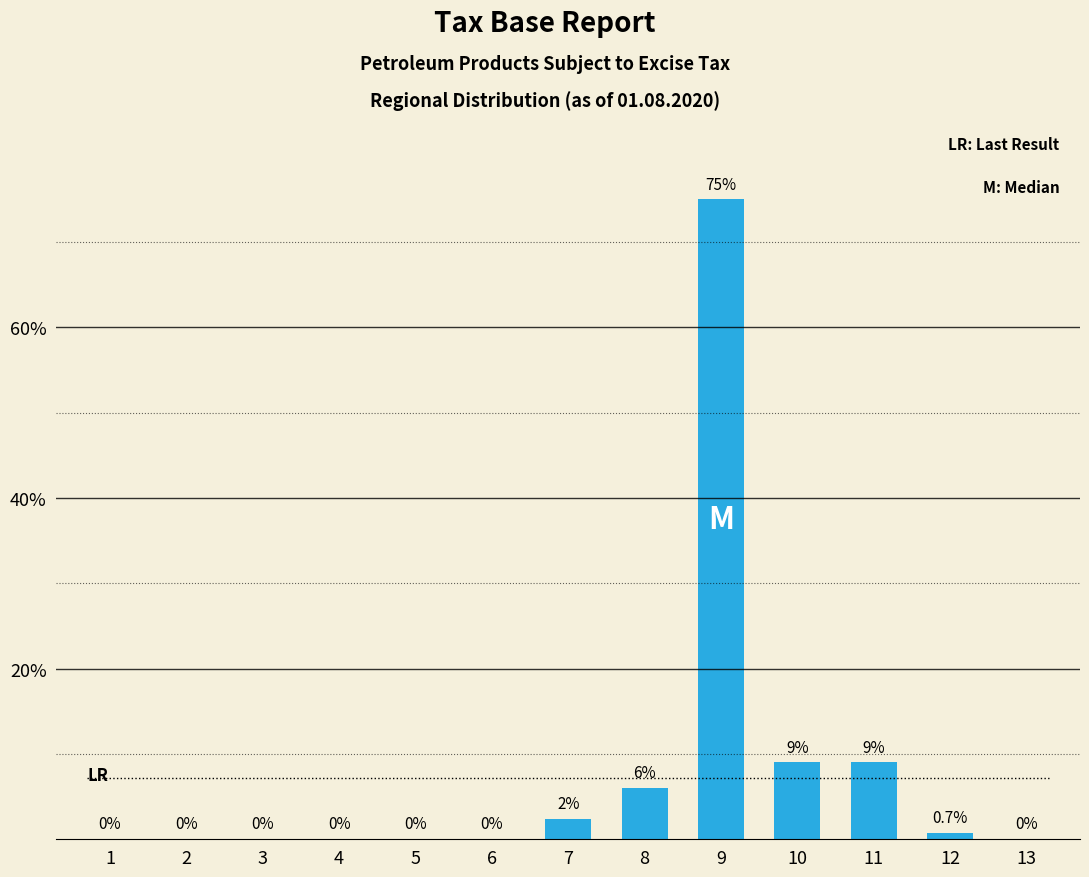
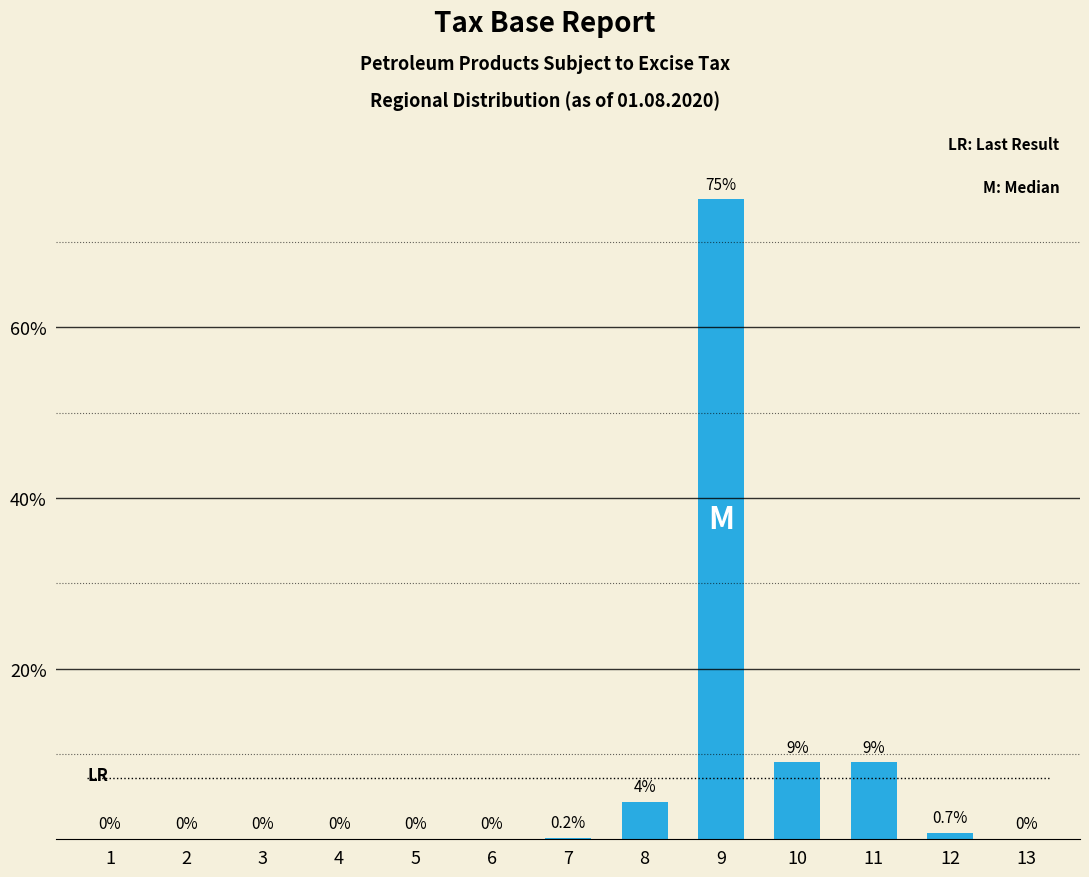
  {
    "1": "0%",
    "2": "0%",
    "3": "0%",
    "4": "0%",
    "5": "0%",
    "6": "0%",
-   "7": "2%",
-   "8": "6%",
+   "7": "0.2%",
+   "8": "4%",
    "9": "75%",
    "10": "9%",
    "11": "9%",
    "12": "0.7%",
    "13": "0%"
  }
